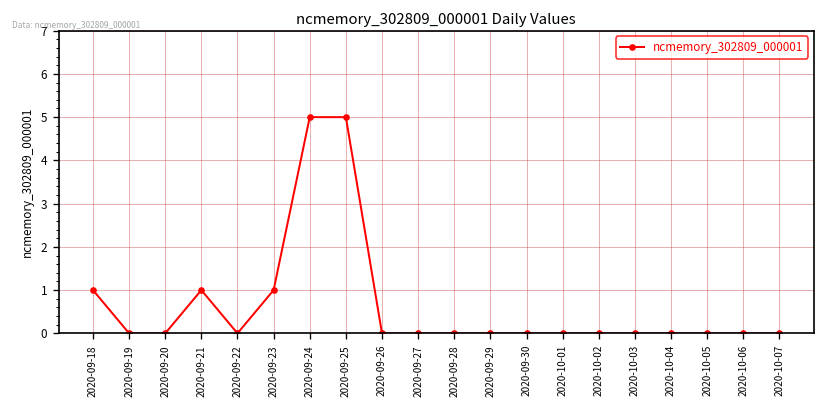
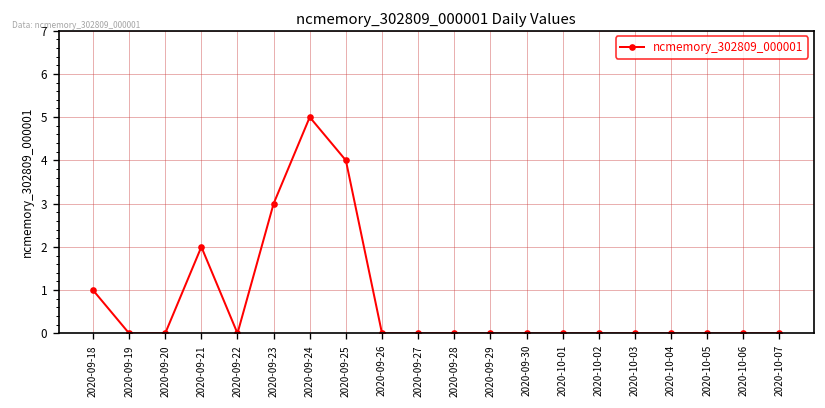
  {
    "2020-09-18": 1,
    "2020-09-19": 0,
    "2020-09-20": 0,
-   "2020-09-21": 1,
+   "2020-09-21": 2,
    "2020-09-22": 0,
-   "2020-09-23": 1,
+   "2020-09-23": 3,
    "2020-09-24": 5,
-   "2020-09-25": 5,
+   "2020-09-25": 4,
    "2020-09-26": 0,
    "2020-09-27": 0,
    "2020-09-28": 0,
    "2020-09-29": 0,
    "2020-09-30": 0,
    "2020-10-01": 0,
    "2020-10-02": 0,
    "2020-10-03": 0,
    "2020-10-04": 0,
    "2020-10-05": 0,
    "2020-10-06": 0,
    "2020-10-07": 0
  }
